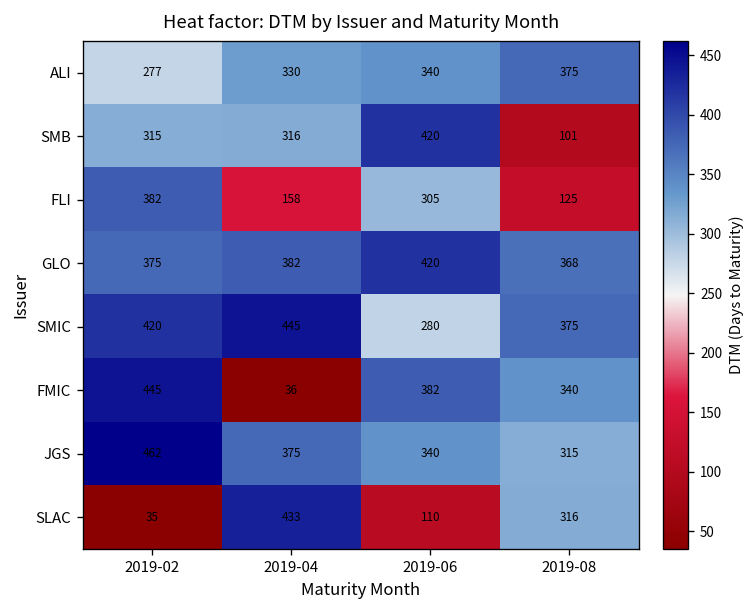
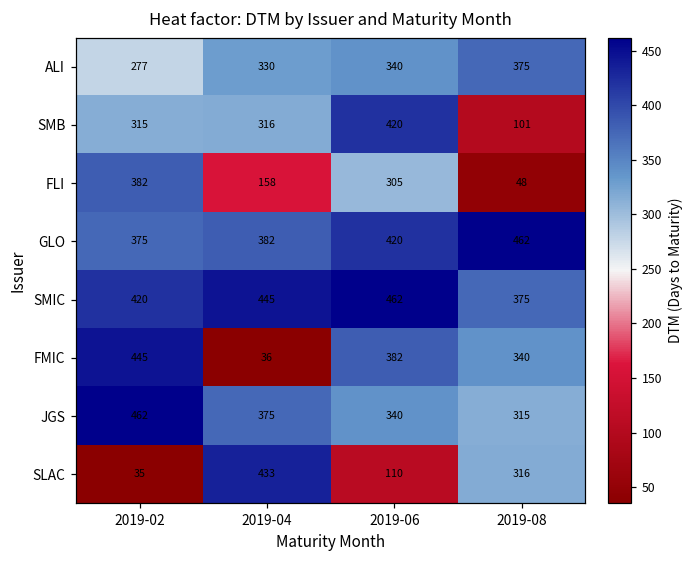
  {
    "ALI": {
      "2019-02": 277,
      "2019-04": 330,
      "2019-06": 340,
      "2019-08": 375
    },
    "SMB": {
      "2019-02": 315,
      "2019-04": 316,
      "2019-06": 420,
      "2019-08": 101
    },
    "FLI": {
      "2019-02": 382,
      "2019-04": 158,
      "2019-06": 305,
-     "2019-08": 125
+     "2019-08": 48
    },
    "GLO": {
      "2019-02": 375,
      "2019-04": 382,
      "2019-06": 420,
-     "2019-08": 368
+     "2019-08": 462
    },
    "SMIC": {
      "2019-02": 420,
      "2019-04": 445,
-     "2019-06": 280,
+     "2019-06": 462,
      "2019-08": 375
    },
    "FMIC": {
      "2019-02": 445,
      "2019-04": 36,
      "2019-06": 382,
      "2019-08": 340
    },
    "JGS": {
      "2019-02": 462,
      "2019-04": 375,
      "2019-06": 340,
      "2019-08": 315
    },
    "SLAC": {
      "2019-02": 35,
      "2019-04": 433,
      "2019-06": 110,
      "2019-08": 316
    }
  }
